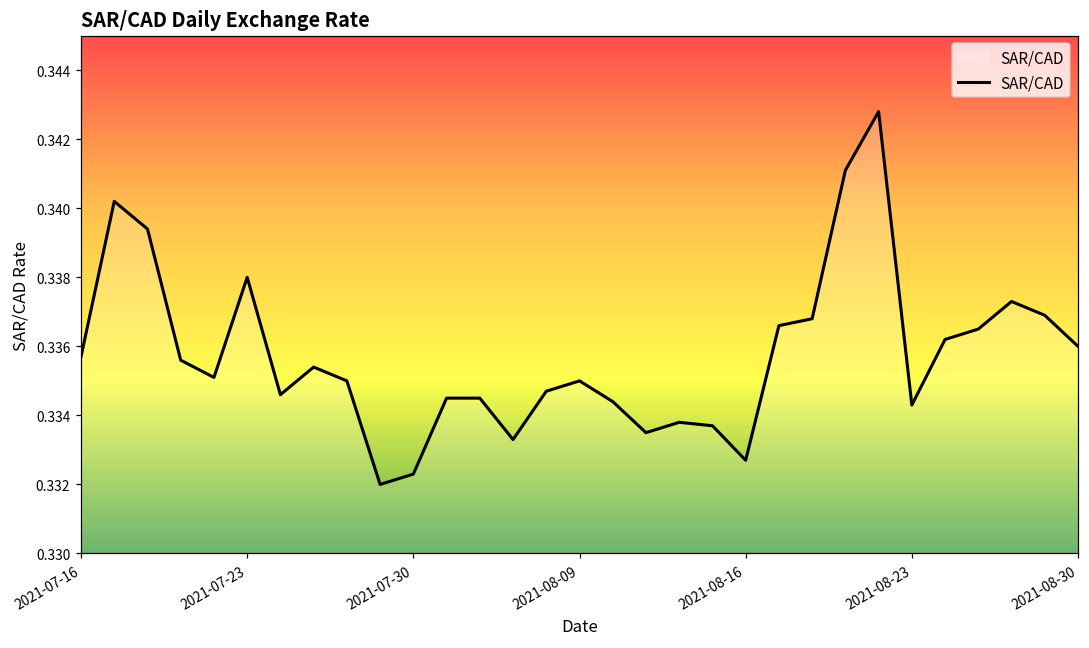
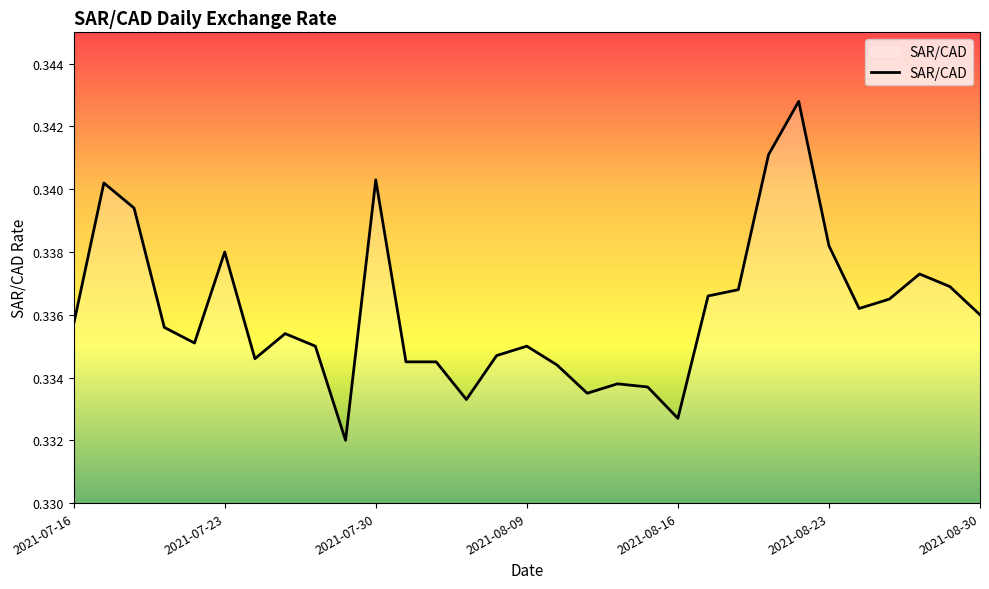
  {
    "2021-07-16": 0.3357,
    "2021-07-23": 0.3380,
-   "2021-07-30": 0.3323,
+   "2021-07-30": 0.3403,
    "2021-08-09": 0.3350,
    "2021-08-16": 0.3327,
-   "2021-08-23": 0.3343,
+   "2021-08-23": 0.3382,
    "2021-08-30": 0.3360
  }
